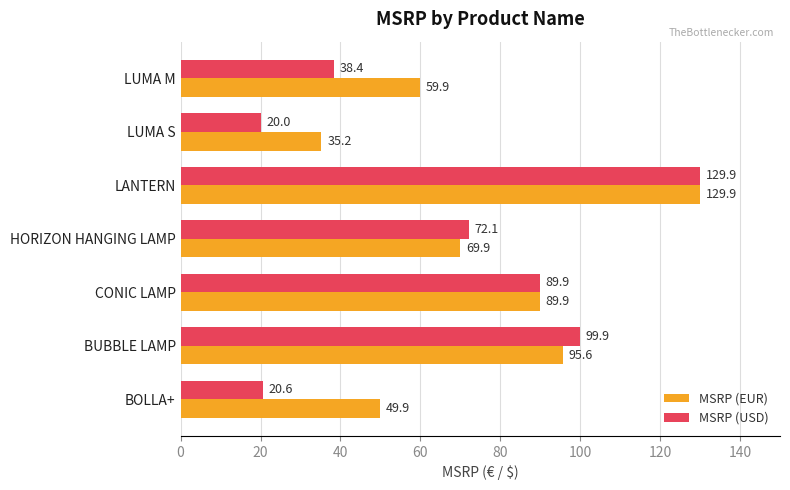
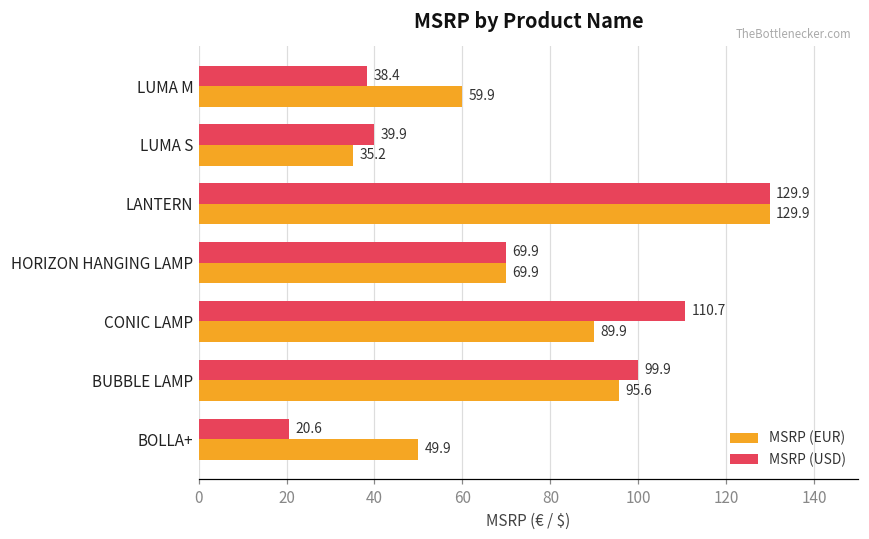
  {
    "MSRP (EUR)": {
      "LUMA M": 59.9,
      "LUMA S": 35.2,
      "LANTERN": 129.9,
      "HORIZON HANGING LAMP": 69.9,
      "CONIC LAMP": 89.9,
      "BUBBLE LAMP": 95.6,
      "BOLLA+": 49.9
    },
    "MSRP (USD)": {
      "LUMA M": 38.4,
-     "LUMA S": 20.0,
+     "LUMA S": 39.9,
      "LANTERN": 129.9,
-     "HORIZON HANGING LAMP": 72.1,
-     "CONIC LAMP": 89.9,
+     "HORIZON HANGING LAMP": 69.9,
+     "CONIC LAMP": 110.7,
      "BUBBLE LAMP": 99.9,
      "BOLLA+": 20.6
    }
  }
